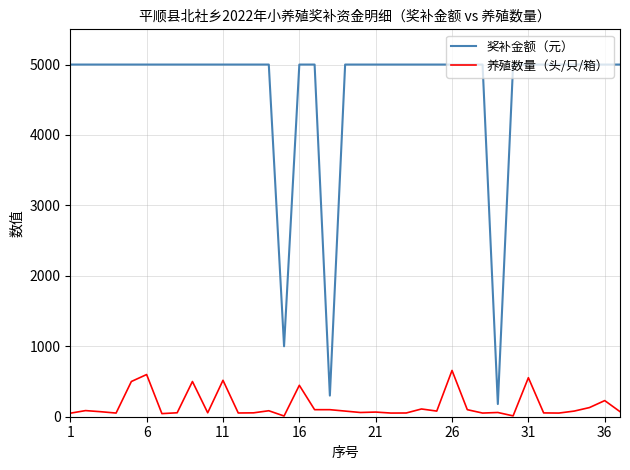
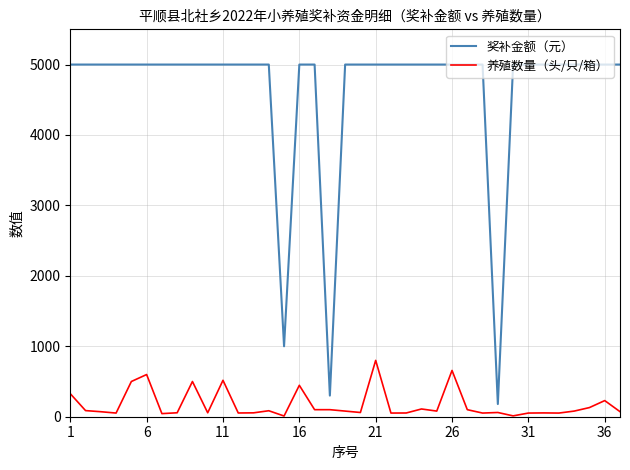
  {
    "奖补金额（元）": {
      "1": 5000,
      "6": 5000,
      "11": 5000,
      "16": 5000,
      "21": 5000
    },
    "养殖数量（头/只/箱）": {
-     "1": 100,
+     "1": 300,
      "6": 600,
      "11": 500,
      "16": 400,
-     "21": 100,
+     "21": 800,
      "26": 700,
-     "31": 600,
+     "31": 100,
      "36": 200
    }
  }
